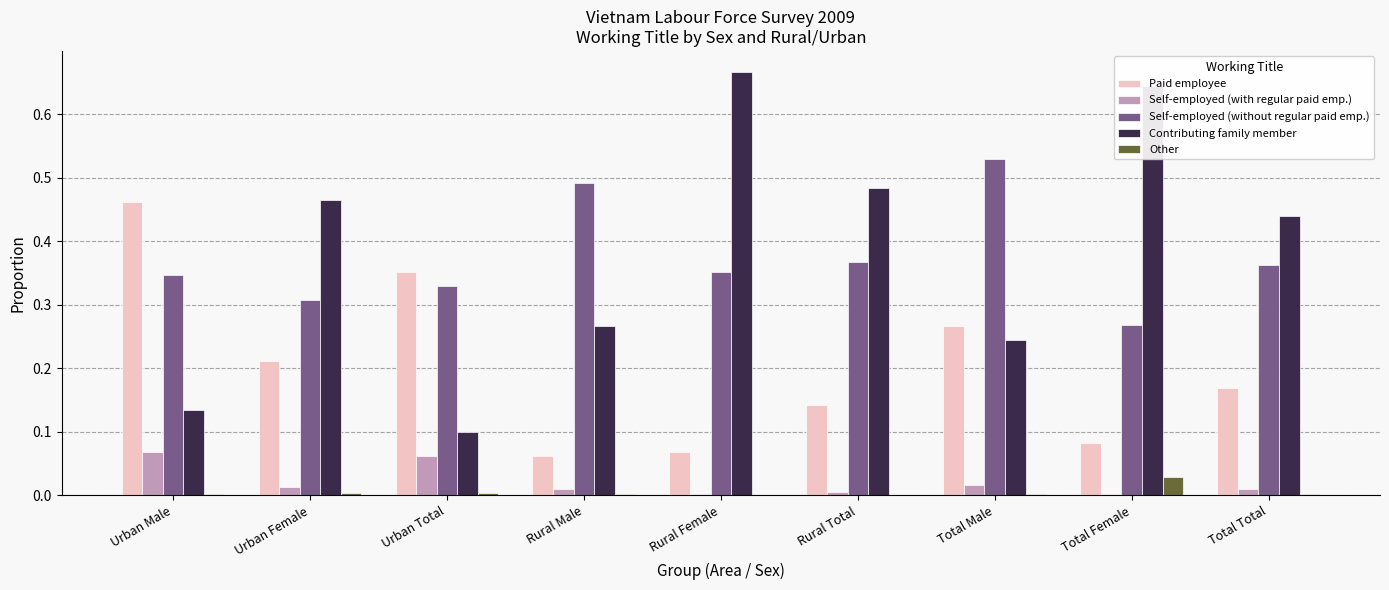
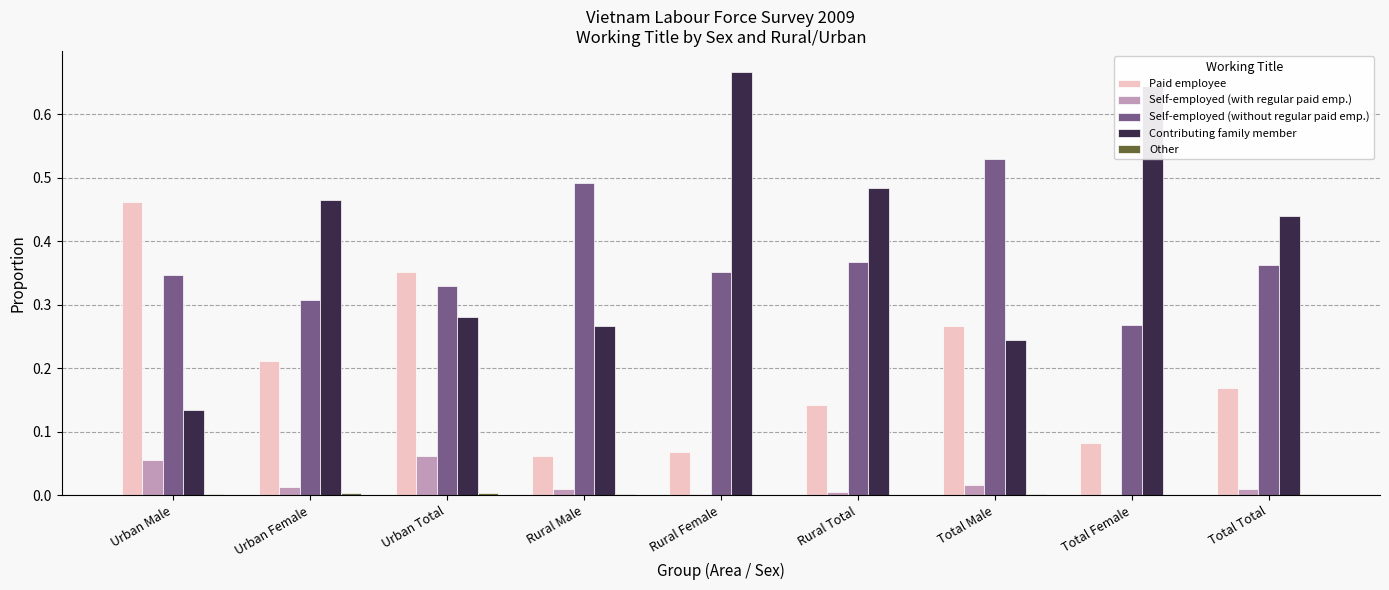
  {
    "Paid employee": {
      "Urban Male": 0.46,
      "Urban Female": 0.21,
      "Urban Total": 0.35,
      "Rural Male": 0.06,
      "Rural Female": 0.07,
      "Rural Total": 0.14,
      "Total Male": 0.27,
      "Total Female": 0.08,
      "Total Total": 0.17
    },
    "Self-employed (with regular paid emp.)": {
-     "Urban Male": 0.07,
+     "Urban Male": 0.06,
      "Urban Female": 0.01,
      "Urban Total": 0.06,
      "Rural Male": 0.01,
      "Rural Total": 0.01,
      "Total Male": 0.02,
      "Total Total": 0.01
    },
    "Self-employed (without regular paid emp.)": {
      "Urban Male": 0.35,
      "Urban Female": 0.31,
      "Urban Total": 0.33,
      "Rural Male": 0.49,
      "Rural Female": 0.35,
      "Rural Total": 0.37,
      "Total Male": 0.53,
      "Total Female": 0.27,
      "Total Total": 0.36
    },
    "Contributing family member": {
      "Urban Male": 0.13,
      "Urban Female": 0.46,
-     "Urban Total": 0.10,
+     "Urban Total": 0.28,
      "Rural Male": 0.27,
      "Rural Female": 0.67,
      "Rural Total": 0.48,
      "Total Male": 0.25,
      "Total Total": 0.44
    },
    "Other": {
      "Urban Female": 0.00,
      "Urban Total": 0.00,
-     "Total Female": 0.03
+     "Total Female": 0.00
    }
  }
